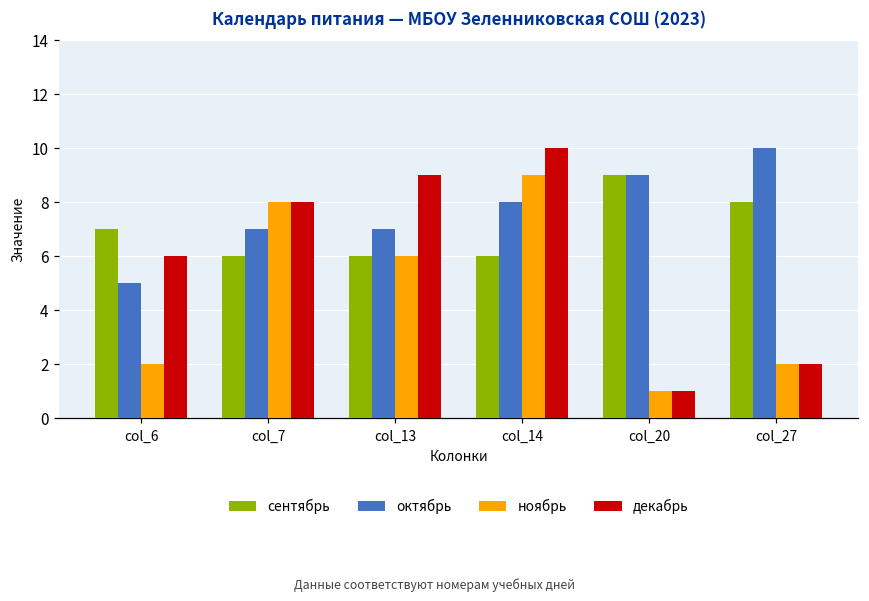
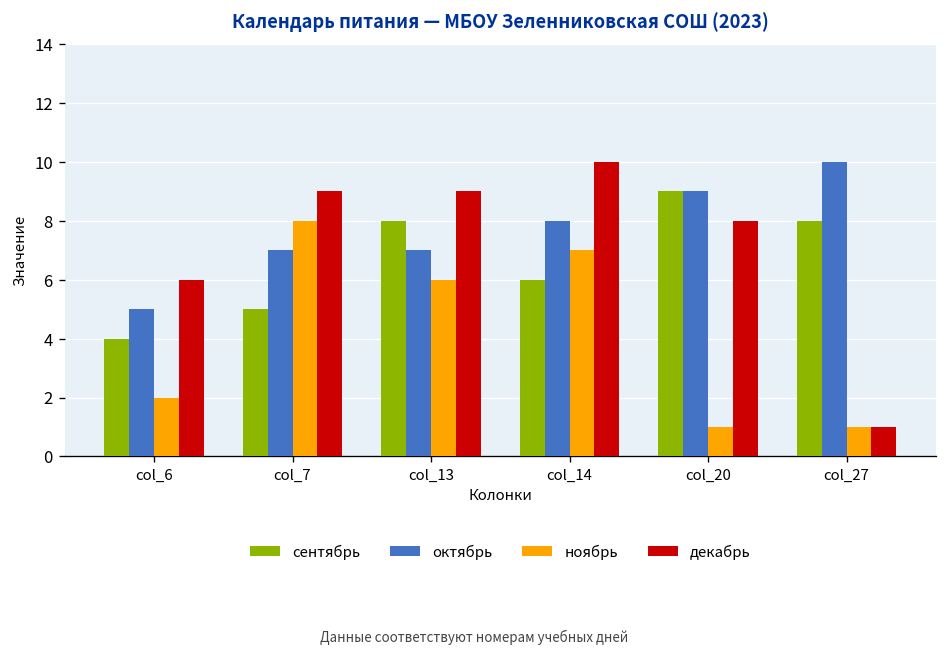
  {
    "сентябрь": {
-     "col_6": 7,
-     "col_7": 6,
-     "col_13": 6,
+     "col_6": 4,
+     "col_7": 5,
+     "col_13": 8,
      "col_14": 6,
      "col_20": 9,
      "col_27": 8
    },
    "октябрь": {
      "col_6": 5,
      "col_7": 7,
      "col_13": 7,
      "col_14": 8,
      "col_20": 9,
      "col_27": 10
    },
    "ноябрь": {
      "col_6": 2,
      "col_7": 8,
      "col_13": 6,
-     "col_14": 9,
+     "col_14": 7,
      "col_20": 1,
-     "col_27": 2
+     "col_27": 1
    },
    "декабрь": {
      "col_6": 6,
-     "col_7": 8,
+     "col_7": 9,
      "col_13": 9,
      "col_14": 10,
-     "col_20": 1,
-     "col_27": 2
+     "col_20": 8,
+     "col_27": 1
    }
  }
